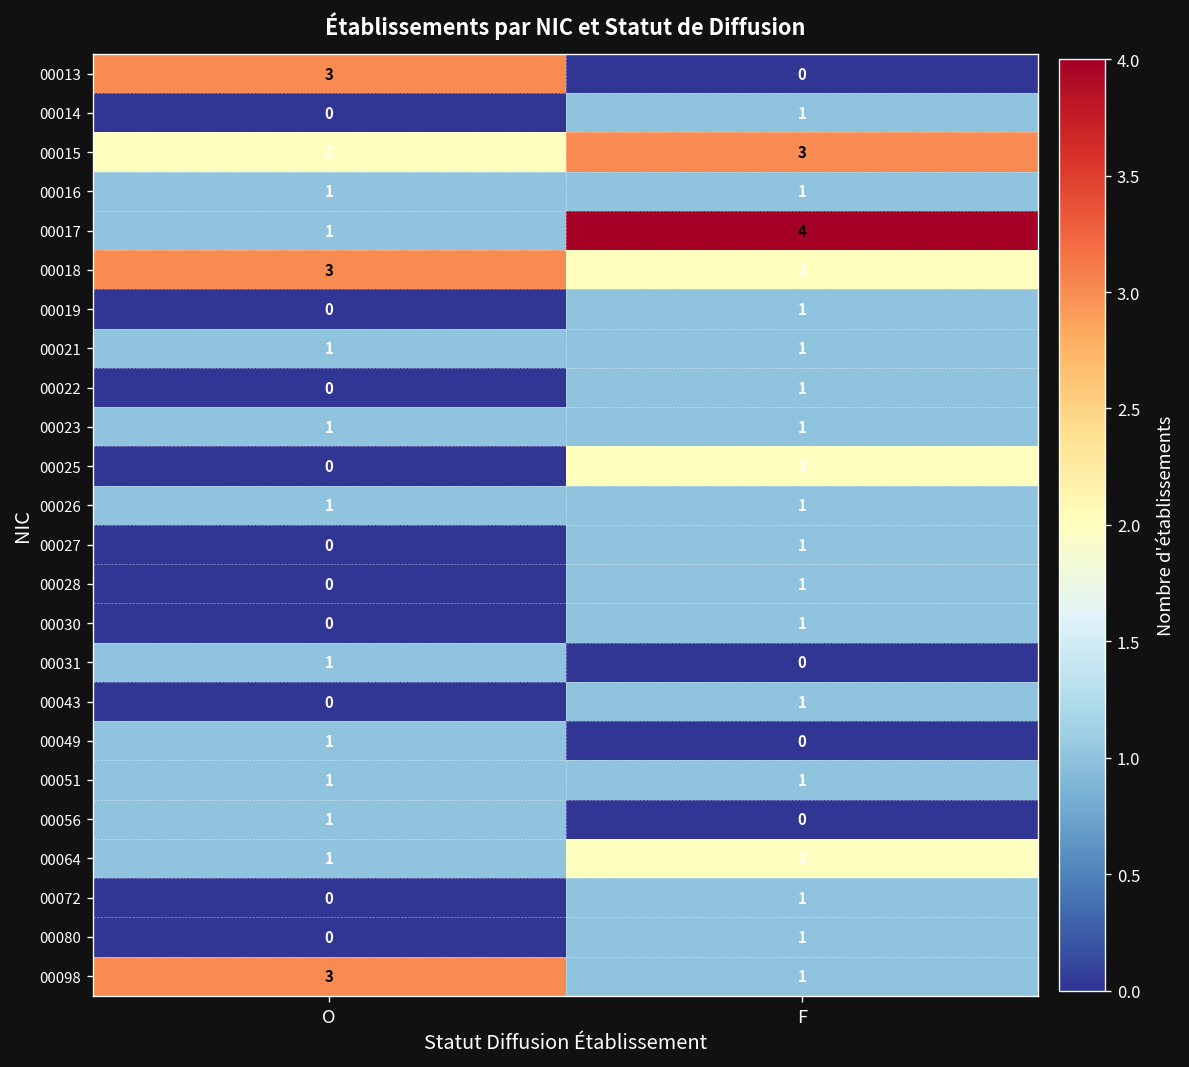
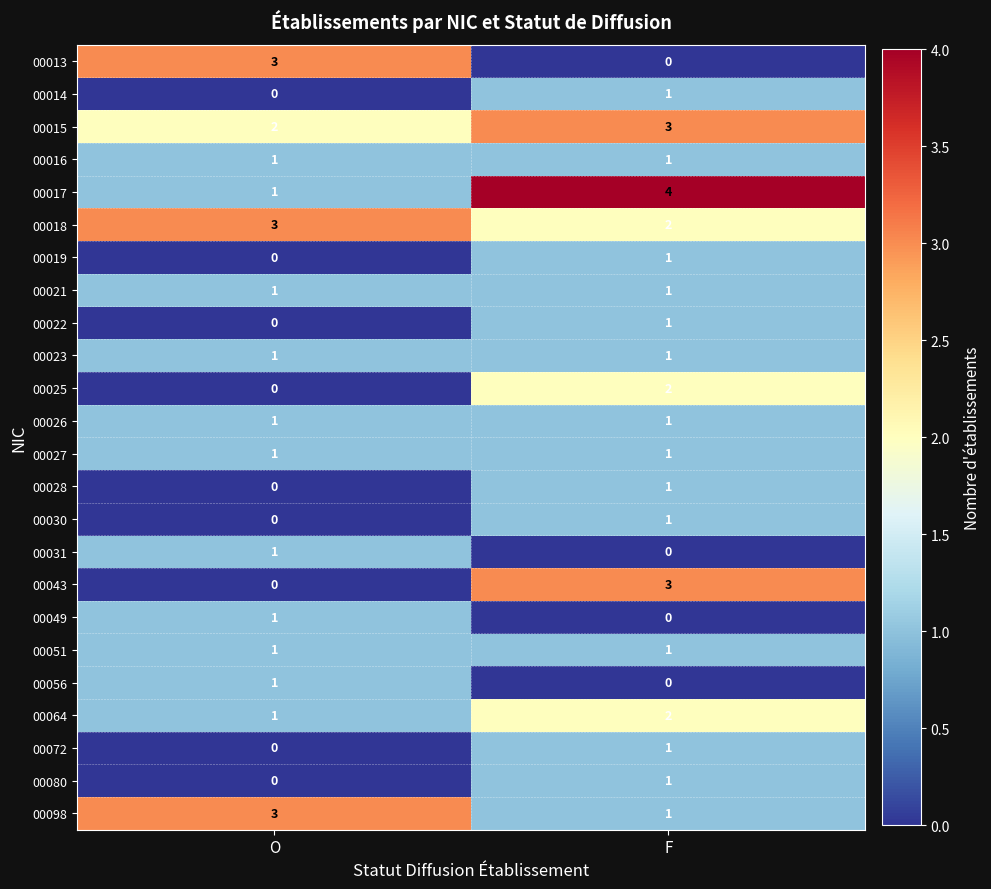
  {
    "00013": {
      "O": 3,
      "F": 0
    },
    "00014": {
      "O": 0,
      "F": 1
    },
    "00015": {
      "O": 2,
      "F": 3
    },
    "00016": {
      "O": 1,
      "F": 1
    },
    "00017": {
      "O": 1,
      "F": 4
    },
    "00018": {
      "O": 3,
      "F": 2
    },
    "00019": {
      "O": 0,
      "F": 1
    },
    "00021": {
      "O": 1,
      "F": 1
    },
    "00022": {
      "O": 0,
      "F": 1
    },
    "00023": {
      "O": 1,
      "F": 1
    },
    "00025": {
      "O": 0,
      "F": 2
    },
    "00026": {
      "O": 1,
      "F": 1
    },
    "00027": {
-     "O": 0,
+     "O": 1,
      "F": 1
    },
    "00028": {
      "O": 0,
      "F": 1
    },
    "00030": {
      "O": 0,
      "F": 1
    },
    "00031": {
      "O": 1,
      "F": 0
    },
    "00043": {
      "O": 0,
-     "F": 1
+     "F": 3
    },
    "00049": {
      "O": 1,
      "F": 0
    },
    "00051": {
      "O": 1,
      "F": 1
    },
    "00056": {
      "O": 1,
      "F": 0
    },
    "00064": {
      "O": 1,
      "F": 2
    },
    "00072": {
      "O": 0,
      "F": 1
    },
    "00080": {
      "O": 0,
      "F": 1
    },
    "00098": {
      "O": 3,
      "F": 1
    }
  }
